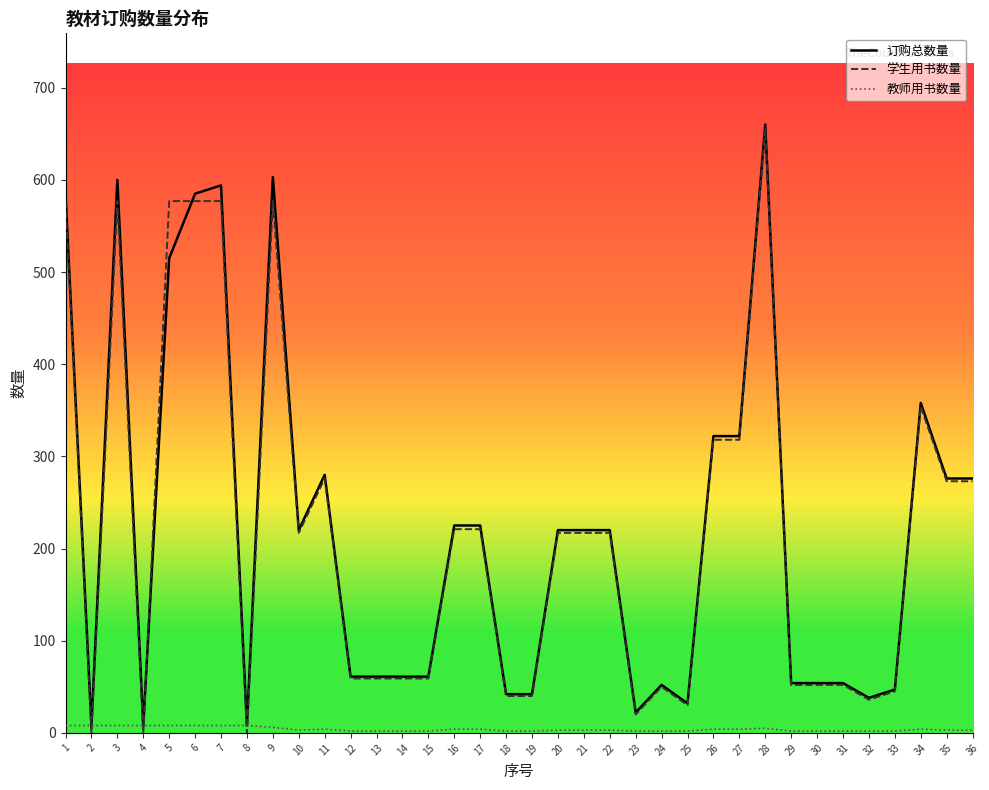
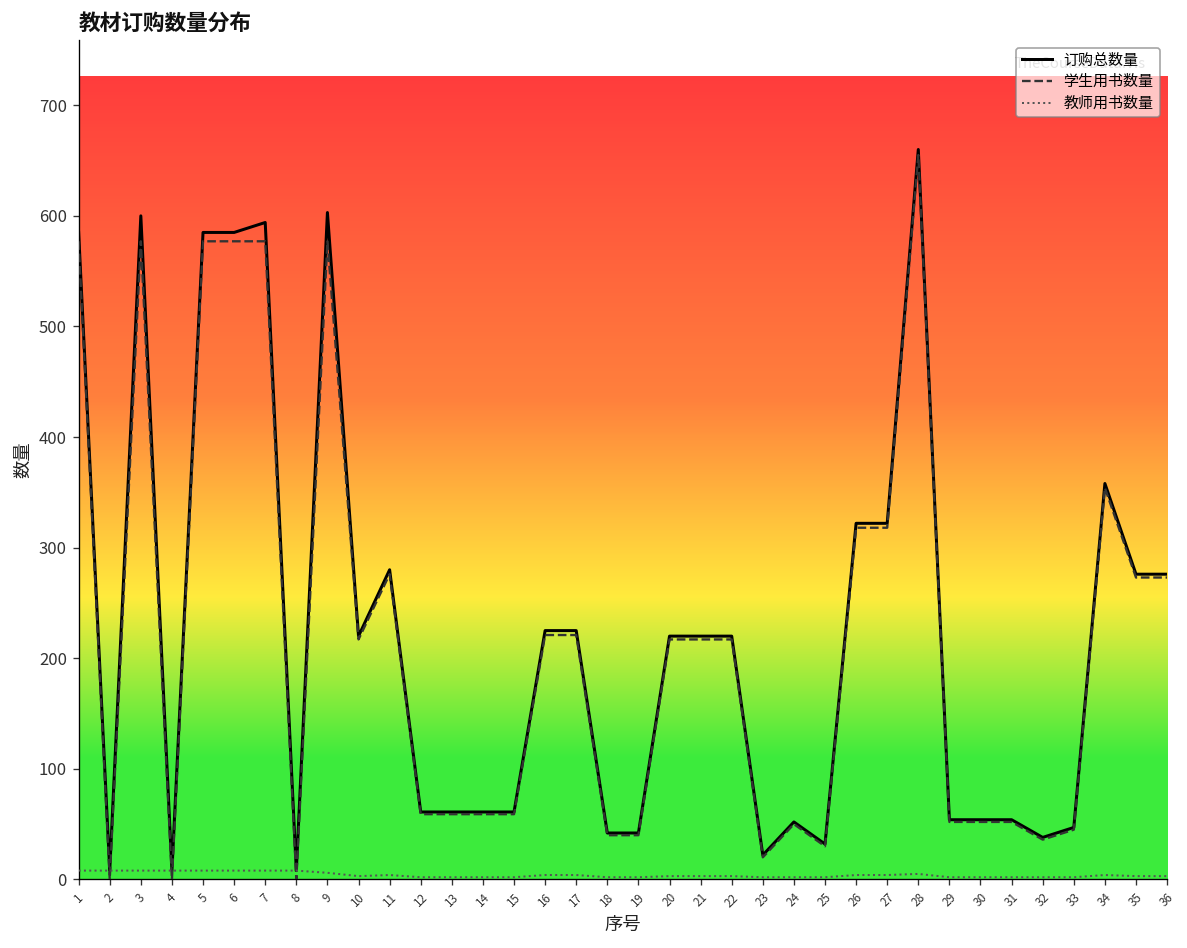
  {
    "订购总数量": {
      "1": 590,
      "3": 600,
-     "5": 520,
+     "5": 590,
      "6": 590,
      "7": 590,
      "9": 600,
      "10": 220,
      "11": 280,
      "16": 230,
      "17": 230,
      "20": 220,
      "21": 220,
      "22": 220,
      "26": 320,
      "27": 320,
      "28": 660,
      "34": 360,
      "35": 280,
      "36": 280
    }
  }
